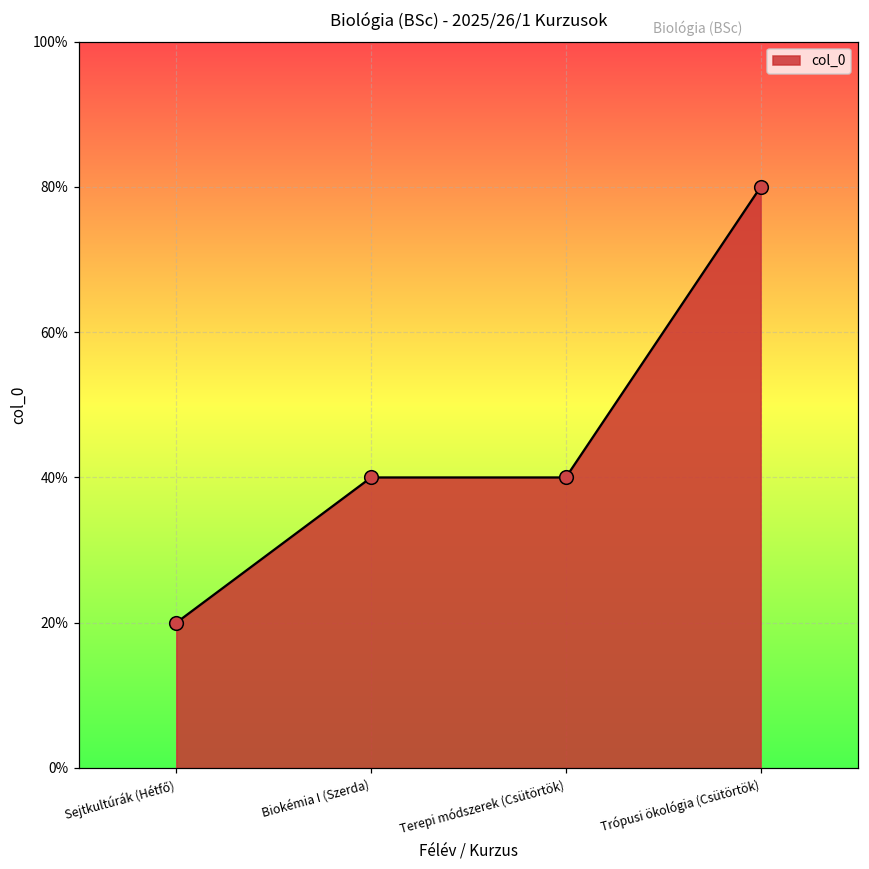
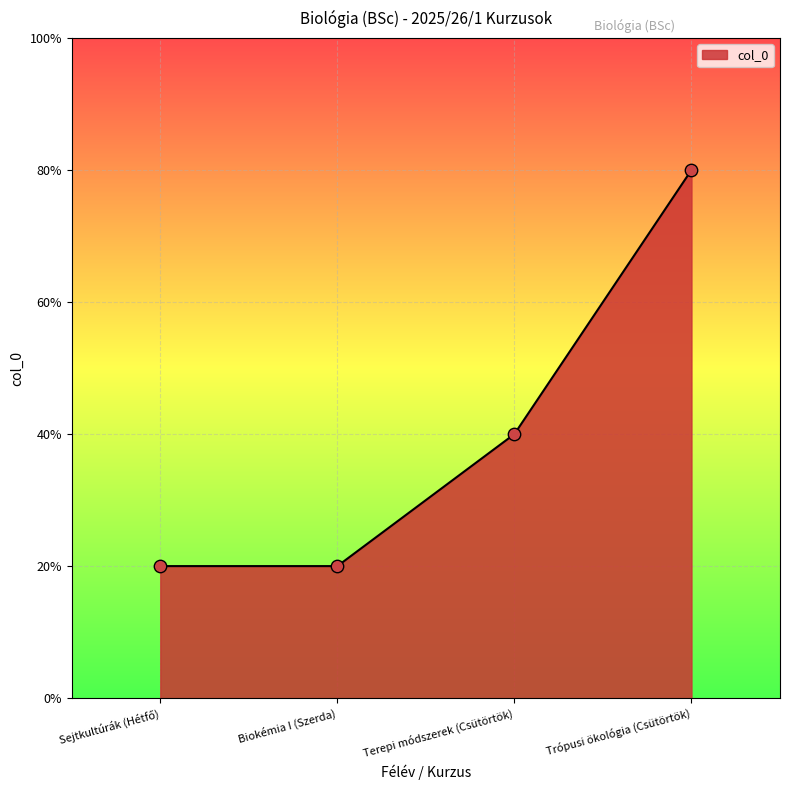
  {
    "Sejtkultúrák (Hétfő)": "20%",
-   "Biokémia I (Szerda)": "40%",
+   "Biokémia I (Szerda)": "20%",
    "Terepi módszerek (Csütörtök)": "40%",
    "Trópusi ökológia (Csütörtök)": "80%"
  }
